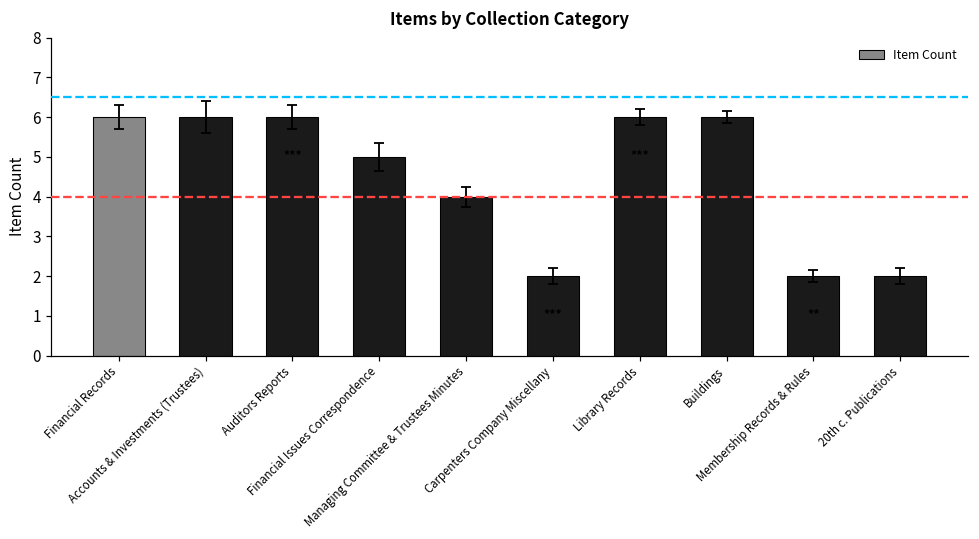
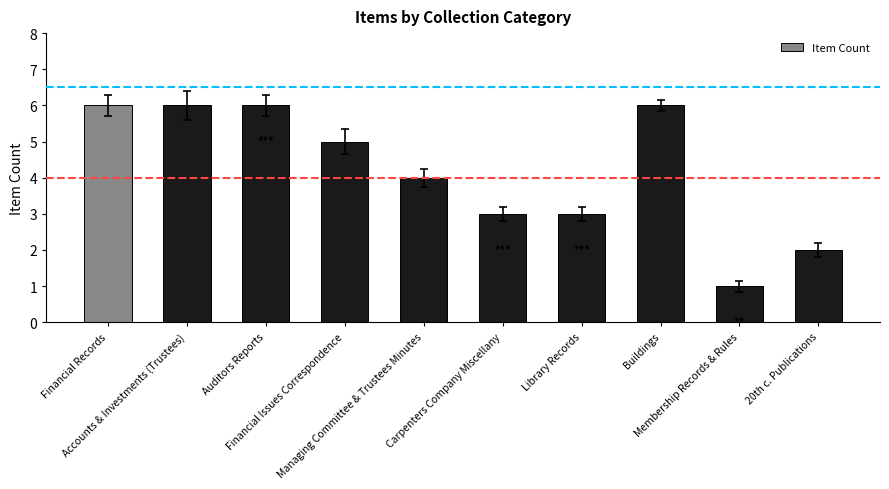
  {
    "Item Count": {
      "Financial Records": 6,
      "Accounts & Investments (Trustees)": 6,
      "Auditors Reports": 6,
      "Financial Issues Correspondence": 5,
      "Managing Committee & Trustees Minutes": 4,
-     "Carpenters Company Miscellany": 2,
-     "Library Records": 6,
+     "Carpenters Company Miscellany": 3,
+     "Library Records": 3,
      "Buildings": 6,
-     "Membership Records & Rules": 2,
+     "Membership Records & Rules": 1,
      "20th c. Publications": 2
    }
  }
